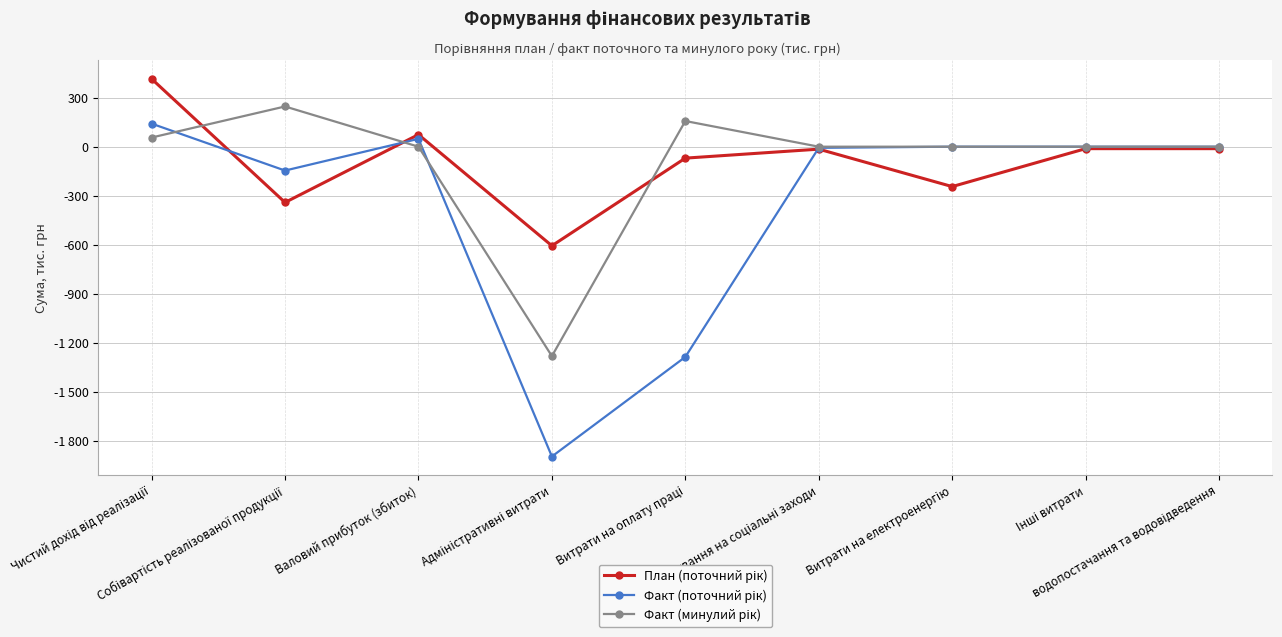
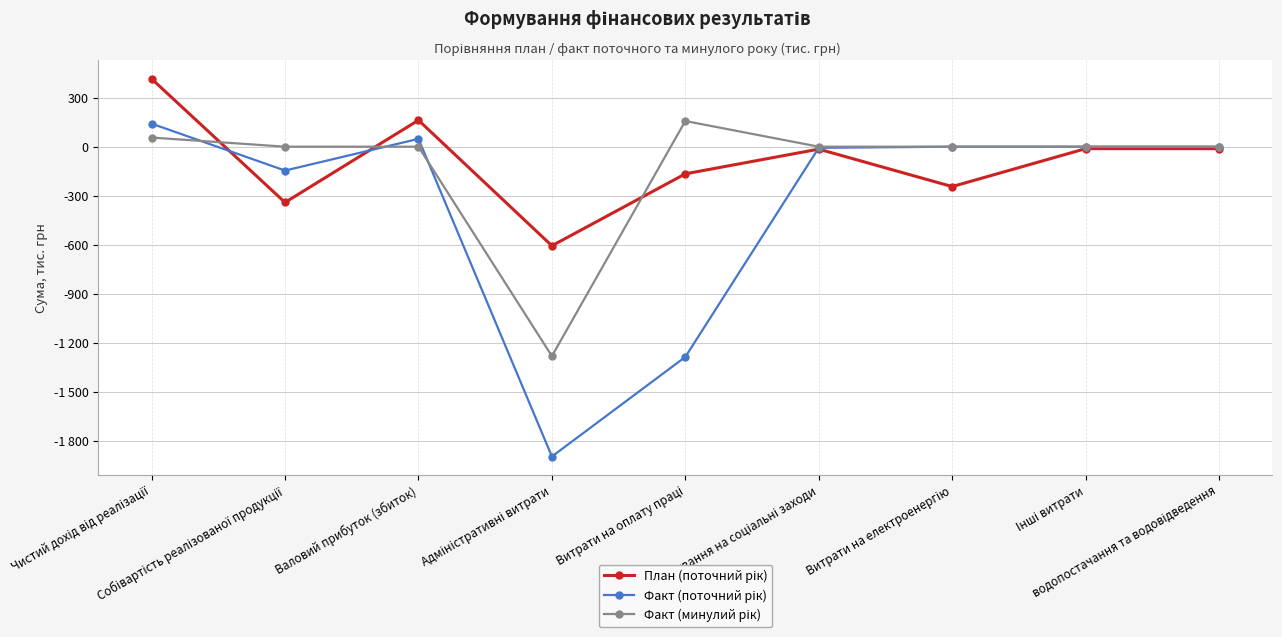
  {
    "План (поточний рік)": {
      "Чистий дохід від реалізації": 420,
      "Собівартість реалізованої продукції": -340,
-     "Валовий прибуток (збиток)": 70,
+     "Валовий прибуток (збиток)": 160,
      "Адміністративні витрати": -610,
-     "Витрати на оплату праці": -70,
+     "Витрати на оплату праці": -170,
      "Витрати на електроенергію": -240
    },
    "Факт (поточний рік)": {
      "Чистий дохід від реалізації": 140,
      "Собівартість реалізованої продукції": -150,
      "Валовий прибуток (збиток)": 50,
      "Адміністративні витрати": -1900,
      "Витрати на оплату праці": -1290
    },
    "Факт (минулий рік)": {
      "Чистий дохід від реалізації": 60,
-     "Собівартість реалізованої продукції": 250,
+     "Собівартість реалізованої продукції": 0,
      "Валовий прибуток (збиток)": 0,
      "Адміністративні витрати": -1280,
      "Витрати на оплату праці": 160
    }
  }
